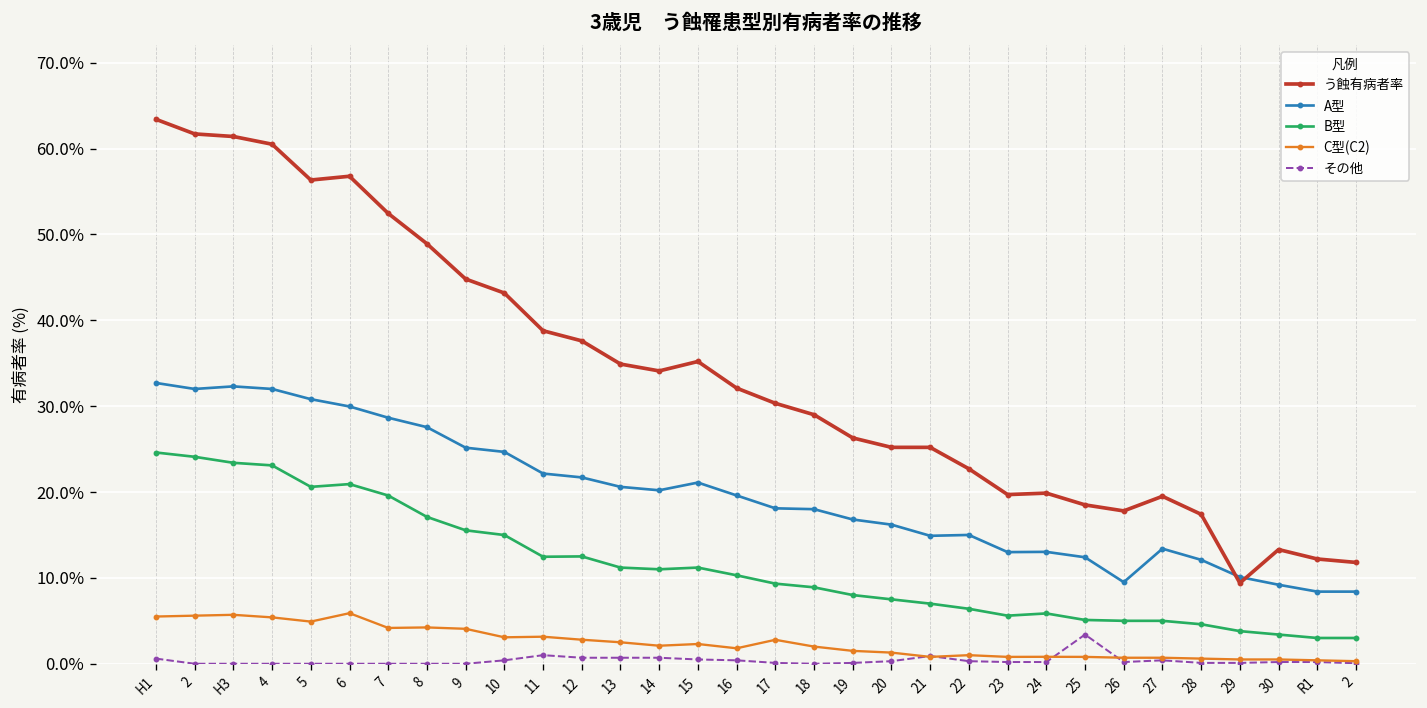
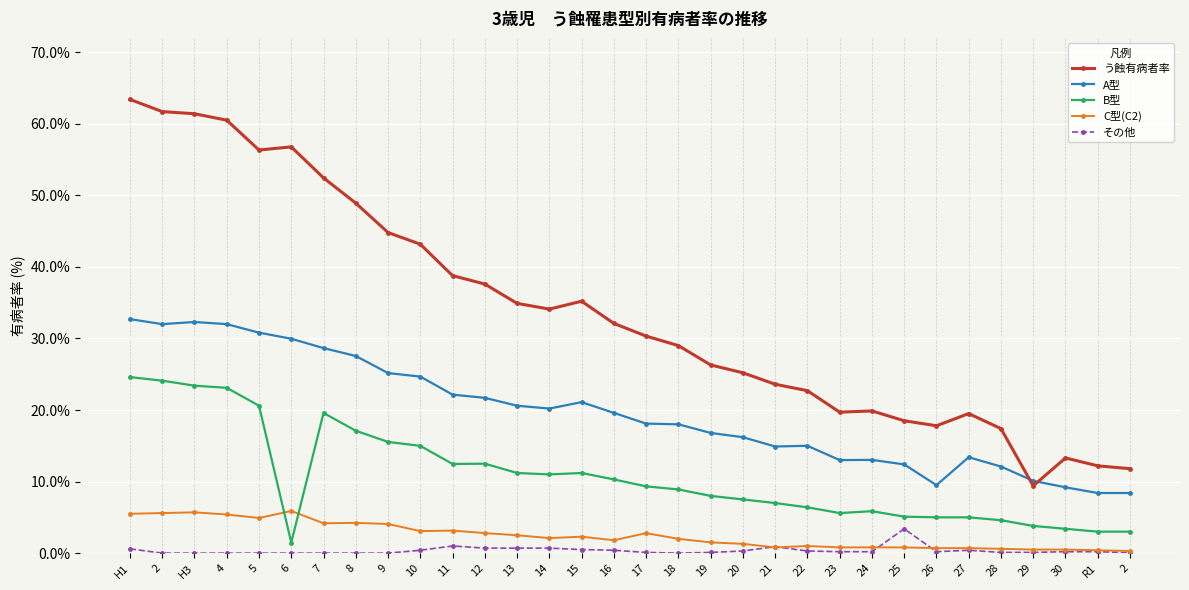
  {
    "う蝕有病者率": {
      "H1": "63%",
      "H3": "61%",
      "4": "61%",
      "5": "56%",
      "6": "57%",
      "7": "52%",
      "8": "49%",
      "9": "45%",
      "10": "43%",
      "11": "39%",
      "12": "38%",
      "13": "35%",
      "14": "34%",
      "15": "35%",
      "16": "32%",
      "17": "30%",
      "18": "29%",
      "19": "26%",
      "20": "25%",
-     "21": "25%",
+     "21": "24%",
      "22": "23%",
      "23": "20%",
      "24": "20%",
      "25": "19%",
      "26": "18%",
      "27": "20%",
      "28": "17%",
      "29": "9%",
      "30": "13%",
      "R1": "12%"
    },
    "A型": {
      "H1": "33%",
      "H3": "32%",
      "4": "32%",
      "5": "31%",
      "6": "30%",
      "7": "29%",
      "8": "28%",
      "9": "25%",
      "10": "25%",
      "11": "22%",
      "12": "22%",
      "13": "21%",
      "14": "20%",
      "15": "21%",
      "16": "20%",
      "17": "18%",
      "18": "18%",
      "19": "17%",
      "20": "16%",
      "21": "15%",
      "22": "15%",
      "23": "13%",
      "24": "13%",
      "25": "12%",
      "26": "10%",
      "27": "13%",
      "28": "12%",
      "29": "10%",
      "30": "9%",
      "R1": "8%"
    },
    "B型": {
      "H1": "25%",
      "H3": "23%",
      "4": "23%",
      "5": "21%",
-     "6": "21%",
+     "6": "1%",
      "7": "20%",
      "8": "17%",
      "9": "16%",
      "10": "15%",
      "11": "12%",
      "12": "13%",
      "13": "11%",
      "14": "11%",
      "15": "11%",
      "16": "10%",
      "17": "9%",
      "18": "9%",
      "19": "8%",
      "20": "8%",
      "21": "7%",
      "22": "6%",
      "23": "6%",
      "24": "6%",
      "25": "5%",
      "26": "5%",
      "27": "5%",
      "28": "5%",
      "29": "4%",
      "30": "3%",
      "R1": "3%"
    },
    "C型(C2)": {
      "H1": "6%",
      "H3": "6%",
      "4": "5%",
      "5": "5%",
      "6": "6%",
      "7": "4%",
      "8": "4%",
      "9": "4%",
      "10": "3%",
      "11": "3%",
      "12": "3%",
      "13": "3%",
      "14": "2%",
      "15": "2%",
      "16": "2%",
      "17": "3%",
      "18": "2%",
      "19": "2%",
      "20": "1%",
      "22": "1%",
      "23": "1%",
      "24": "1%",
      "25": "1%",
      "26": "1%",
      "28": "1%",
      "29": "1%"
    },
    "その他": {
      "H1": "1%",
      "H3": "0%",
      "4": "0%",
      "5": "0%",
      "6": "0%",
      "7": "0%",
      "8": "0%",
      "9": "0%",
      "10": "0%",
      "11": "1%",
      "12": "1%",
      "13": "1%",
      "14": "1%",
      "15": "1%",
      "16": "0%",
      "17": "0%",
      "18": "0%",
      "19": "0%",
      "20": "0%",
      "22": "0%",
      "23": "0%",
      "24": "0%",
      "25": "3%",
      "26": "0%",
      "28": "0%",
      "29": "0%"
    }
  }
